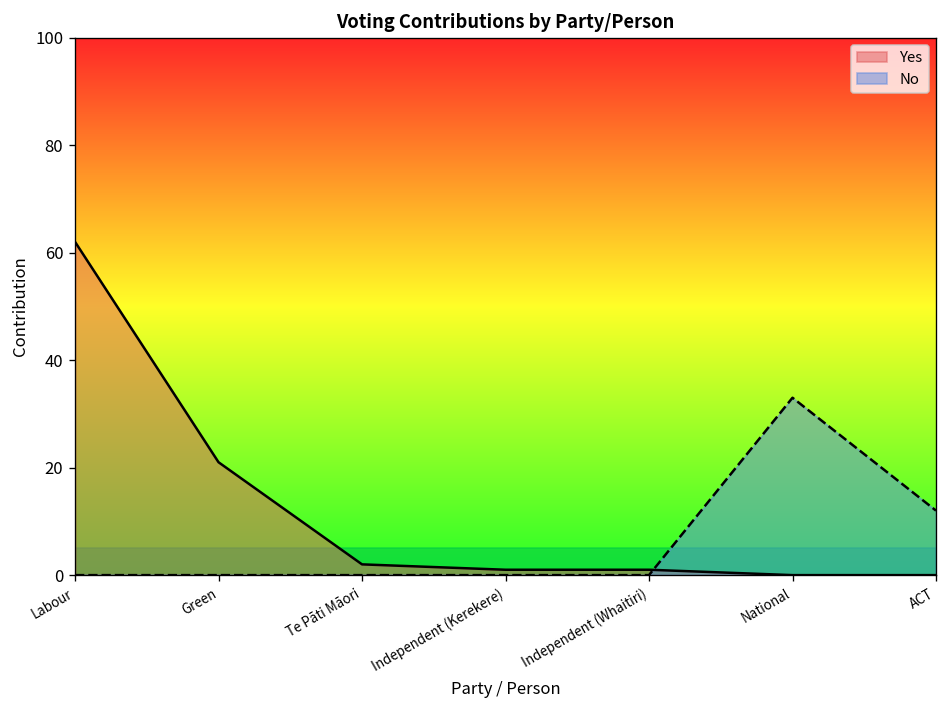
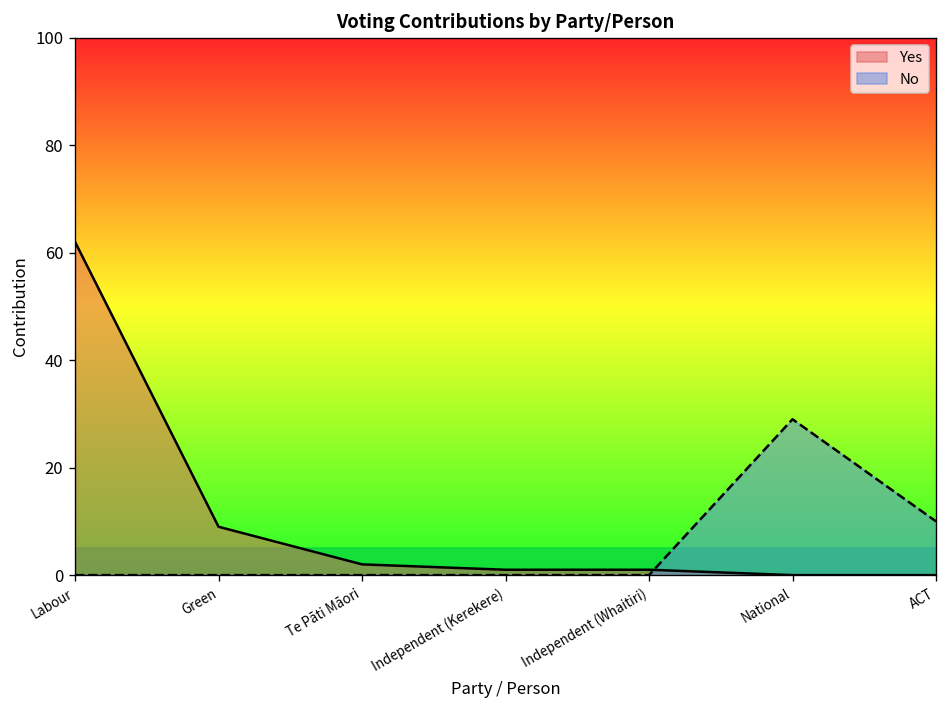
  {
    "Yes": {
      "Labour": 62,
-     "Green": 21
+     "Green": 9
    },
    "No": {
-     "National": 33,
-     "ACT": 12
+     "National": 29,
+     "ACT": 10
    }
  }
